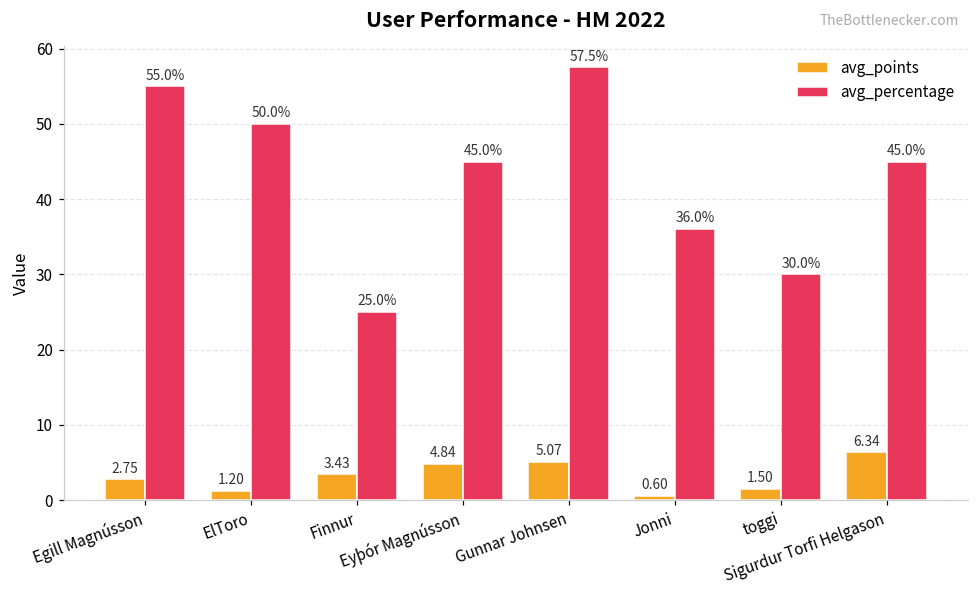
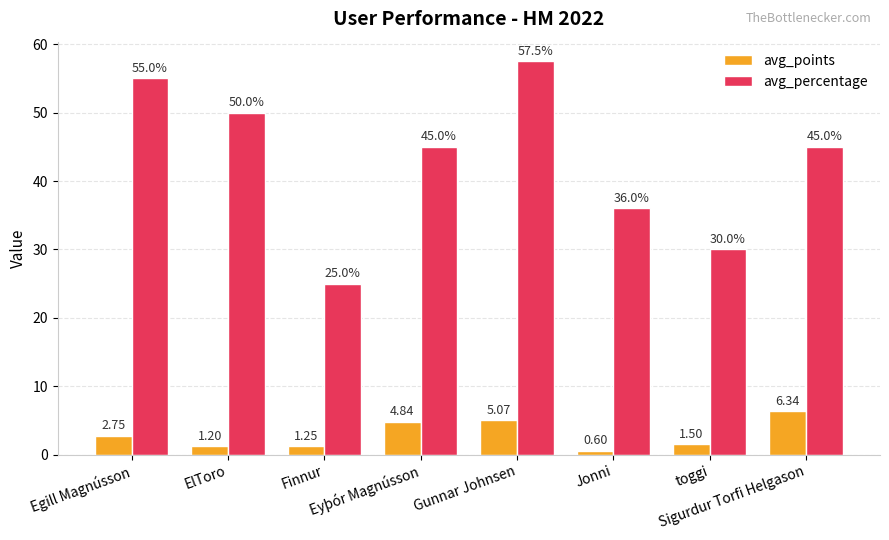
  {
    "avg_points": {
      "Egill Magnússon": "2.75",
      "ElToro": "1.20",
-     "Finnur": "3.43",
+     "Finnur": "1.25",
      "Eyþór Magnússon": "4.84",
      "Gunnar Johnsen": "5.07",
      "Jonni": "0.60",
      "toggi": "1.50",
      "Sigurdur Torfi Helgason": "6.34"
    },
    "avg_percentage": {
      "Egill Magnússon": "55.0%",
      "ElToro": "50.0%",
      "Finnur": "25.0%",
      "Eyþór Magnússon": "45.0%",
      "Gunnar Johnsen": "57.5%",
      "Jonni": "36.0%",
      "toggi": "30.0%",
      "Sigurdur Torfi Helgason": "45.0%"
    }
  }
